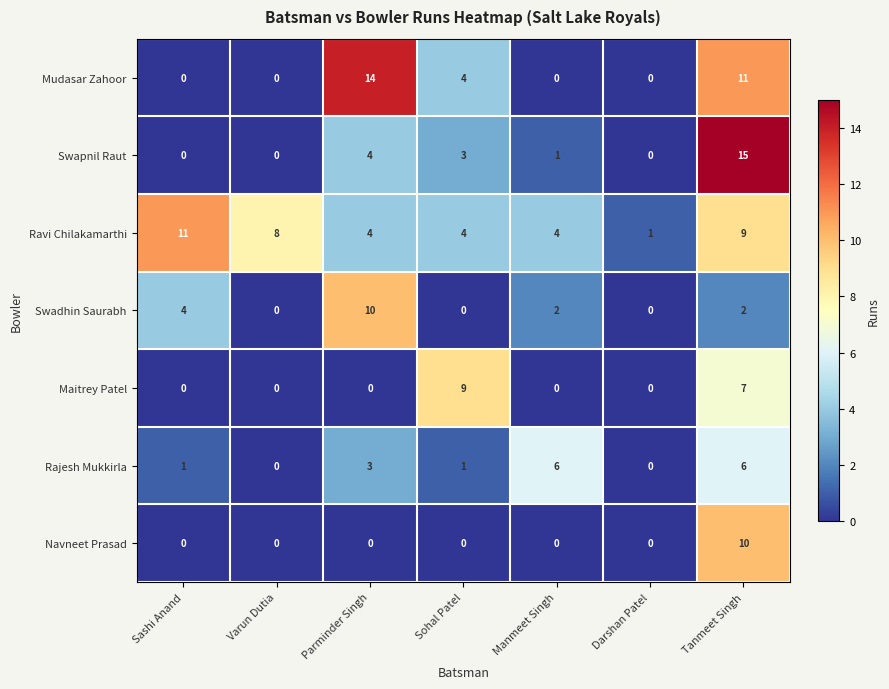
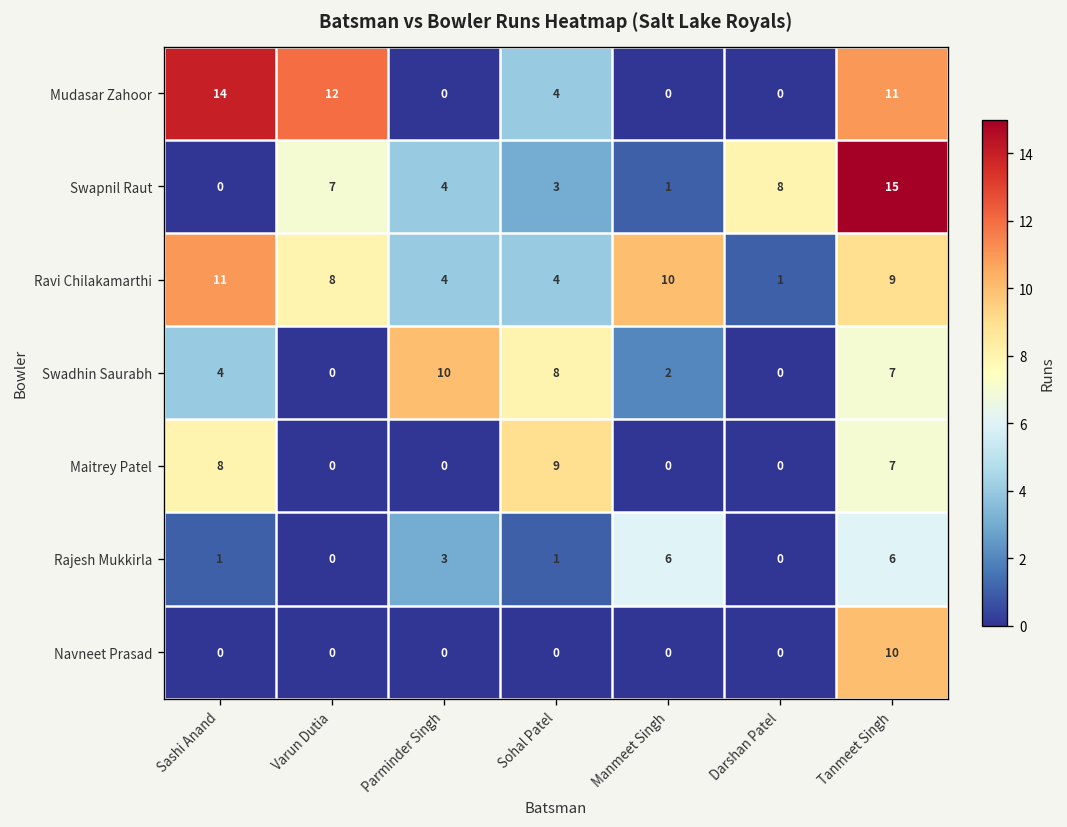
  {
    "Mudasar Zahoor": {
-     "Sashi Anand": 0,
-     "Varun Dutia": 0,
-     "Parminder Singh": 14,
+     "Sashi Anand": 14,
+     "Varun Dutia": 12,
+     "Parminder Singh": 0,
      "Sohal Patel": 4,
      "Manmeet Singh": 0,
      "Darshan Patel": 0,
      "Tanmeet Singh": 11
    },
    "Swapnil Raut": {
      "Sashi Anand": 0,
-     "Varun Dutia": 0,
+     "Varun Dutia": 7,
      "Parminder Singh": 4,
      "Sohal Patel": 3,
      "Manmeet Singh": 1,
-     "Darshan Patel": 0,
+     "Darshan Patel": 8,
      "Tanmeet Singh": 15
    },
    "Ravi Chilakamarthi": {
      "Sashi Anand": 11,
      "Varun Dutia": 8,
      "Parminder Singh": 4,
      "Sohal Patel": 4,
-     "Manmeet Singh": 4,
+     "Manmeet Singh": 10,
      "Darshan Patel": 1,
      "Tanmeet Singh": 9
    },
    "Swadhin Saurabh": {
      "Sashi Anand": 4,
      "Varun Dutia": 0,
      "Parminder Singh": 10,
-     "Sohal Patel": 0,
+     "Sohal Patel": 8,
      "Manmeet Singh": 2,
      "Darshan Patel": 0,
-     "Tanmeet Singh": 2
+     "Tanmeet Singh": 7
    },
    "Maitrey Patel": {
-     "Sashi Anand": 0,
+     "Sashi Anand": 8,
      "Varun Dutia": 0,
      "Parminder Singh": 0,
      "Sohal Patel": 9,
      "Manmeet Singh": 0,
      "Darshan Patel": 0,
      "Tanmeet Singh": 7
    },
    "Rajesh Mukkirla": {
      "Sashi Anand": 1,
      "Varun Dutia": 0,
      "Parminder Singh": 3,
      "Sohal Patel": 1,
      "Manmeet Singh": 6,
      "Darshan Patel": 0,
      "Tanmeet Singh": 6
    },
    "Navneet Prasad": {
      "Sashi Anand": 0,
      "Varun Dutia": 0,
      "Parminder Singh": 0,
      "Sohal Patel": 0,
      "Manmeet Singh": 0,
      "Darshan Patel": 0,
      "Tanmeet Singh": 10
    }
  }
